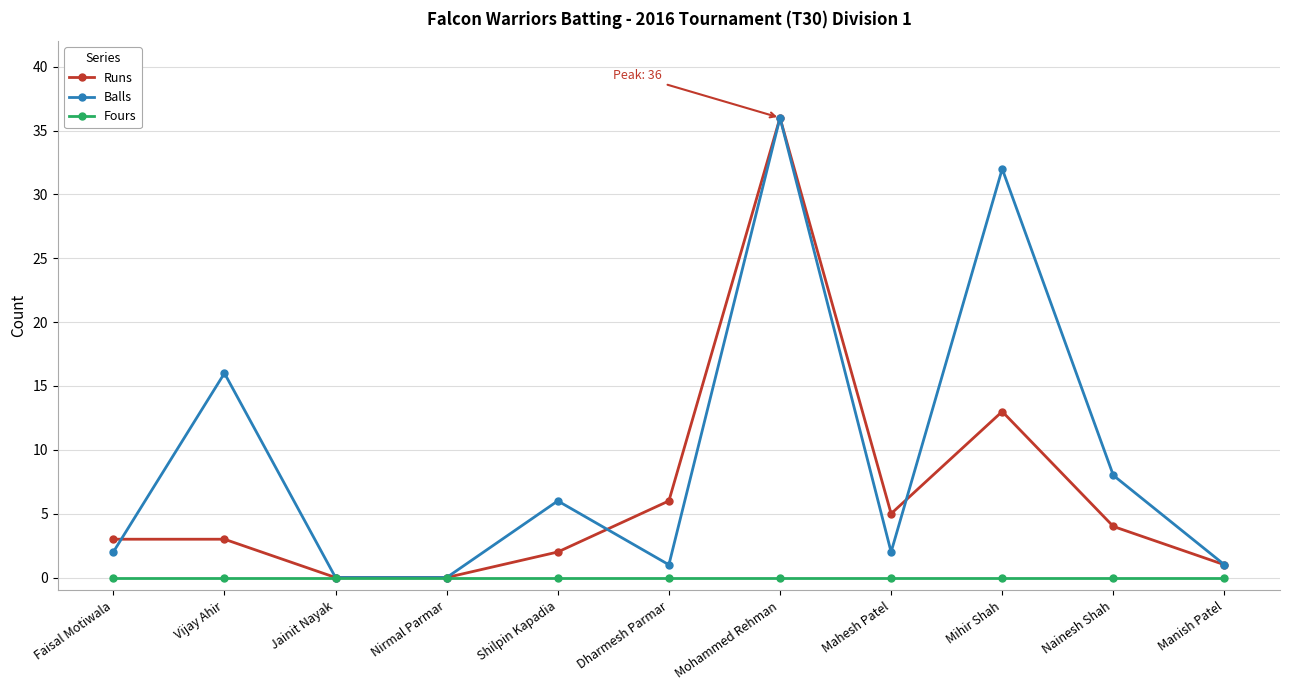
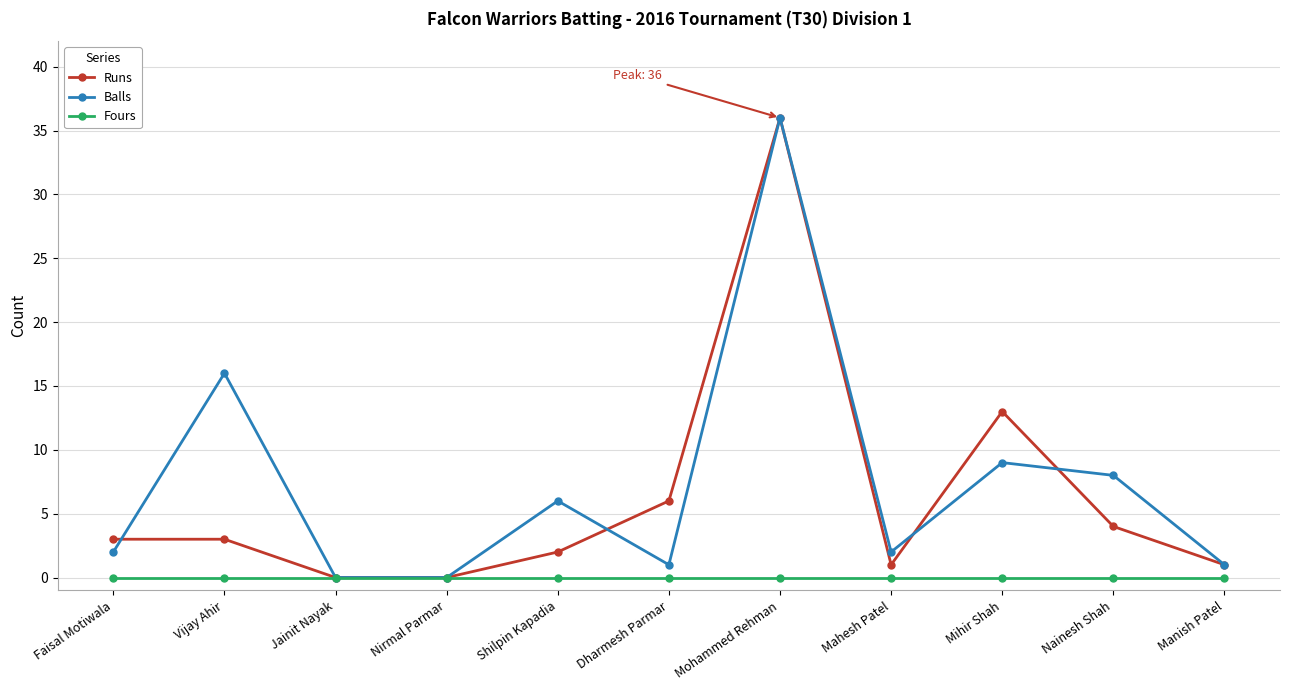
  {
    "Runs": {
      "Faisal Motiwala": 3,
      "Vijay Ahir": 3,
      "Shilpin Kapadia": 2,
      "Dharmesh Parmar": 6,
-     "Mahesh Patel": 5,
+     "Mahesh Patel": 1,
      "Mihir Shah": 13,
      "Nainesh Shah": 4
    },
    "Balls": {
      "Faisal Motiwala": 2,
      "Vijay Ahir": 16,
      "Shilpin Kapadia": 6,
      "Dharmesh Parmar": 1,
      "Mahesh Patel": 2,
-     "Mihir Shah": 32,
+     "Mihir Shah": 9,
      "Nainesh Shah": 8
    },
    "Fours": {
      "Faisal Motiwala": 0,
      "Vijay Ahir": 0,
      "Shilpin Kapadia": 0,
      "Dharmesh Parmar": 0,
      "Mohammed Rehman": 0,
      "Mahesh Patel": 0,
      "Mihir Shah": 0,
      "Nainesh Shah": 0,
      "Manish Patel": 0
    }
  }
